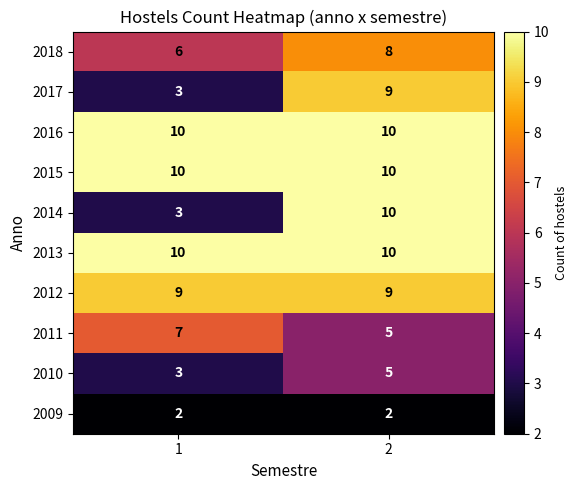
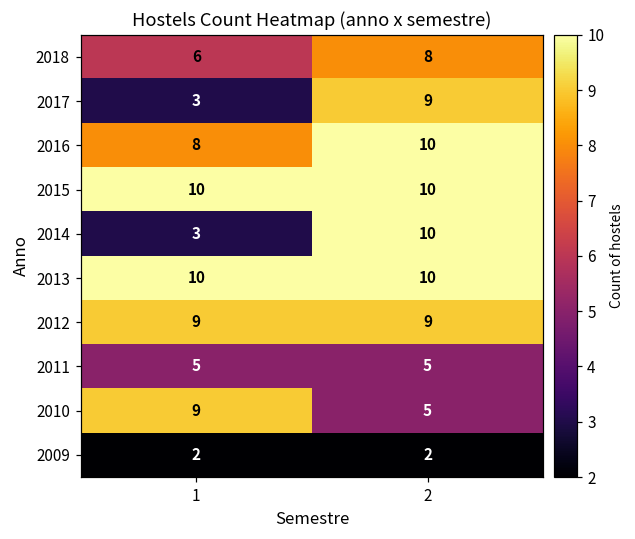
  {
    "2018": {
      "1": 6,
      "2": 8
    },
    "2017": {
      "1": 3,
      "2": 9
    },
    "2016": {
-     "1": 10,
+     "1": 8,
      "2": 10
    },
    "2015": {
      "1": 10,
      "2": 10
    },
    "2014": {
      "1": 3,
      "2": 10
    },
    "2013": {
      "1": 10,
      "2": 10
    },
    "2012": {
      "1": 9,
      "2": 9
    },
    "2011": {
-     "1": 7,
+     "1": 5,
      "2": 5
    },
    "2010": {
-     "1": 3,
+     "1": 9,
      "2": 5
    },
    "2009": {
      "1": 2,
      "2": 2
    }
  }
